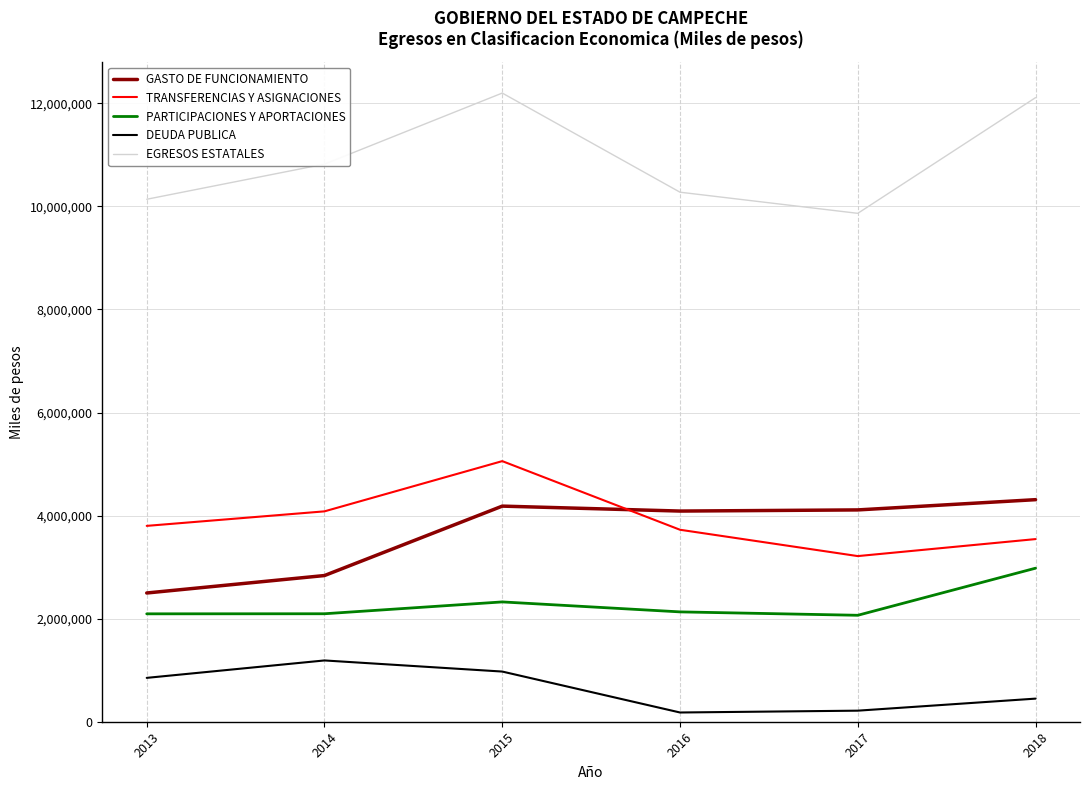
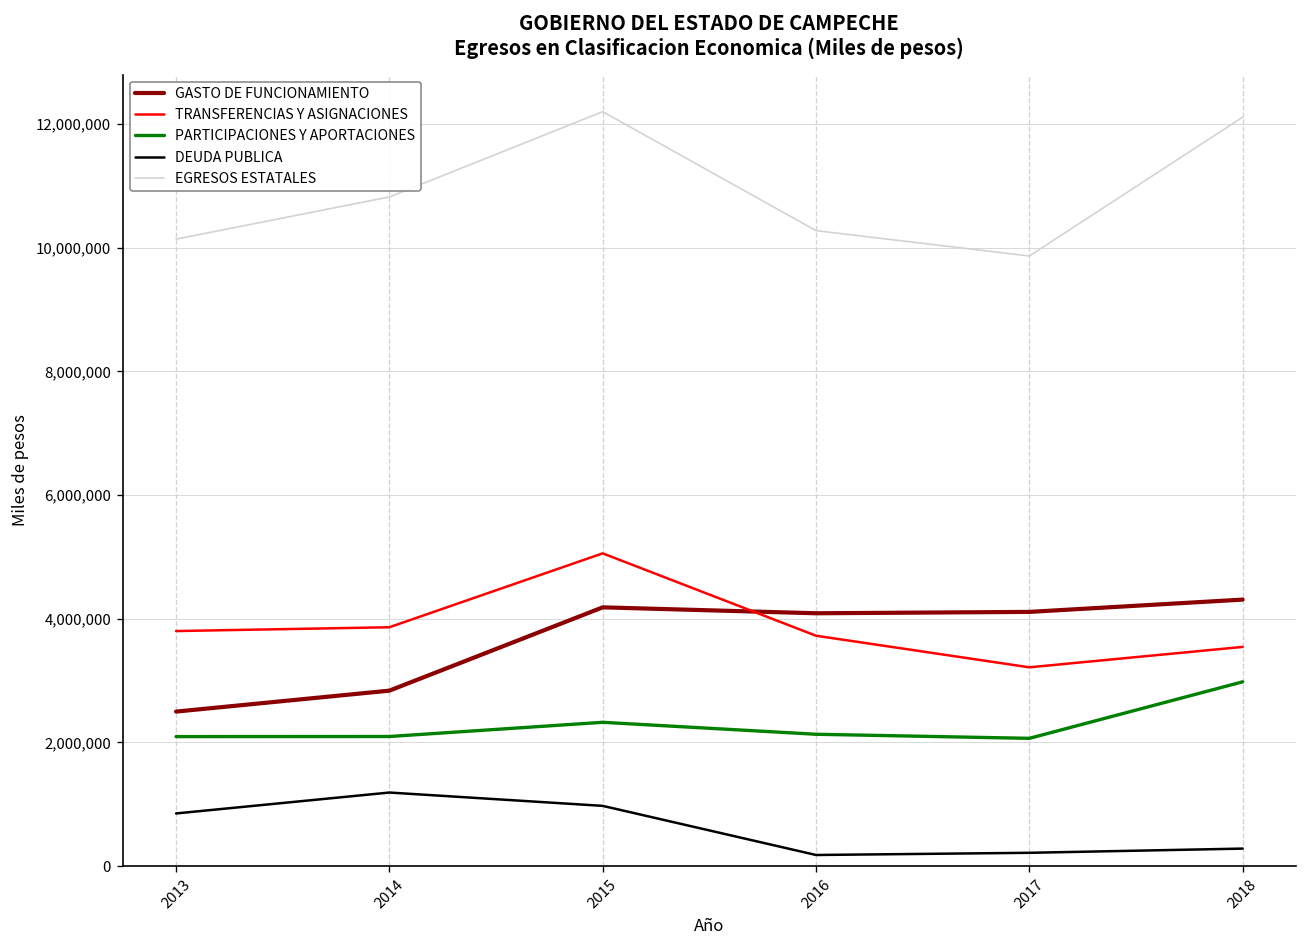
  {
    "GASTO DE FUNCIONAMIENTO": {
      "2013": "2,500,000",
      "2014": "2,800,000",
      "2015": "4,200,000",
      "2016": "4,100,000",
      "2017": "4,100,000",
      "2018": "4,300,000"
    },
    "TRANSFERENCIAS Y ASIGNACIONES": {
      "2013": "3,800,000",
-     "2014": "4,100,000",
+     "2014": "3,900,000",
      "2015": "5,100,000",
      "2016": "3,700,000",
      "2017": "3,200,000",
      "2018": "3,500,000"
    },
    "PARTICIPACIONES Y APORTACIONES": {
      "2013": "2,100,000",
      "2014": "2,100,000",
      "2015": "2,300,000",
      "2016": "2,100,000",
      "2017": "2,100,000",
      "2018": "3,000,000"
    },
    "DEUDA PUBLICA": {
      "2013": "900,000",
      "2014": "1,200,000",
      "2015": "1,000,000",
      "2016": "200,000",
      "2017": "200,000",
-     "2018": "400,000"
+     "2018": "300,000"
    },
    "EGRESOS ESTATALES": {
      "2013": "10,100,000",
      "2015": "12,200,000",
      "2016": "10,300,000",
      "2017": "9,900,000",
      "2018": "12,100,000"
    }
  }
